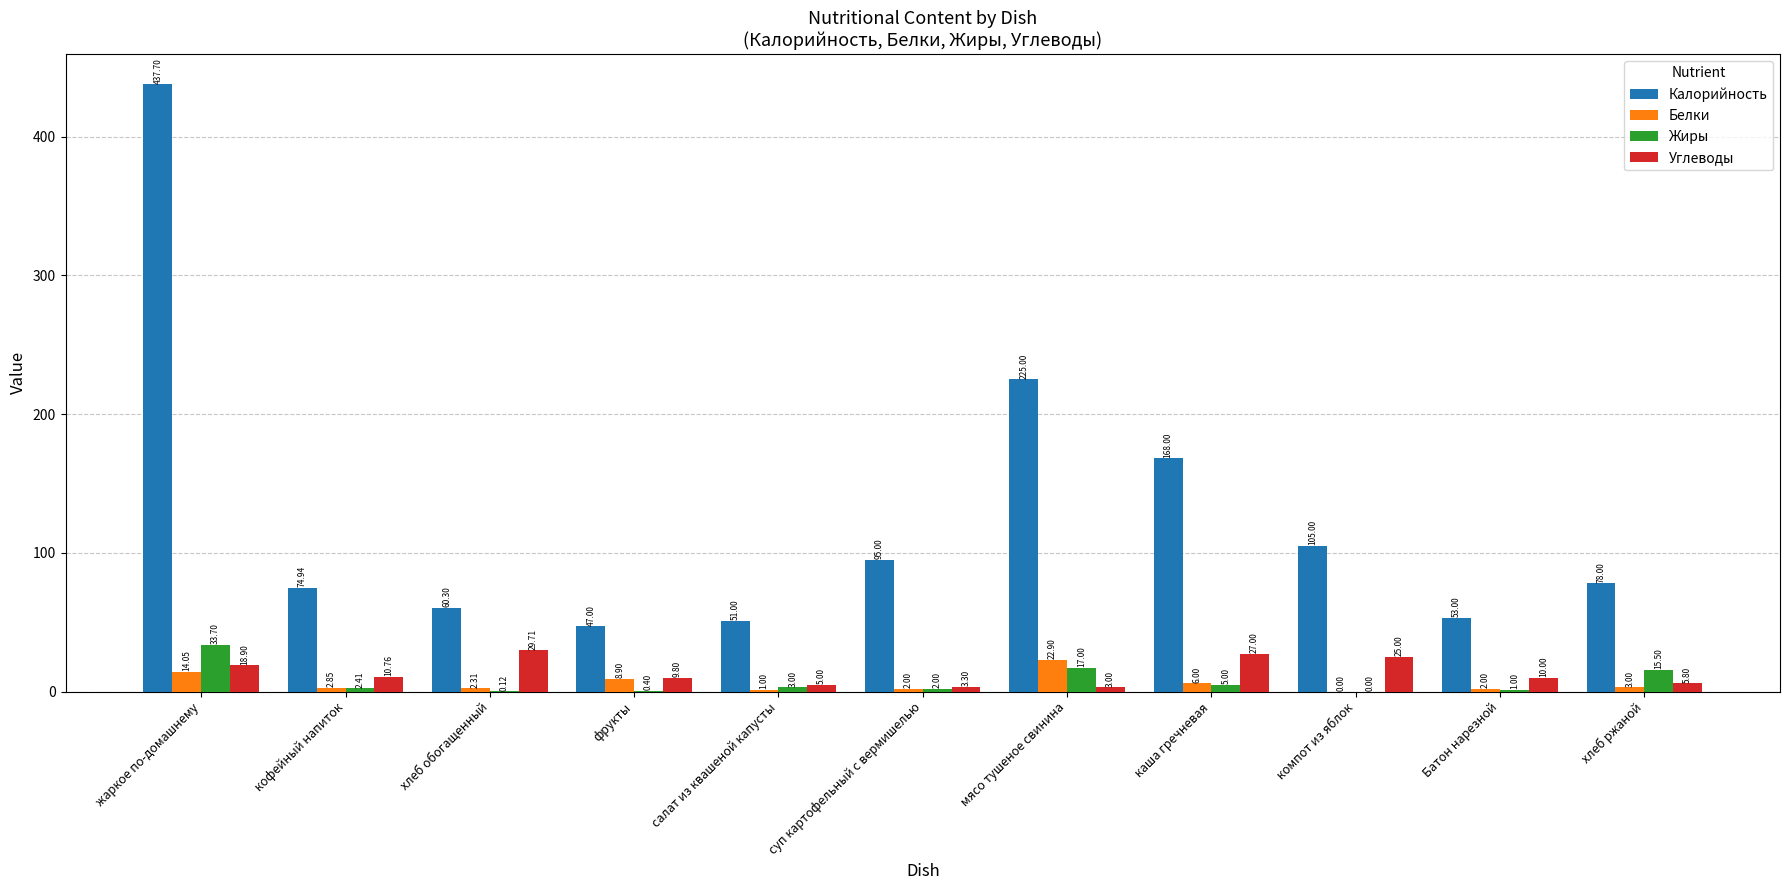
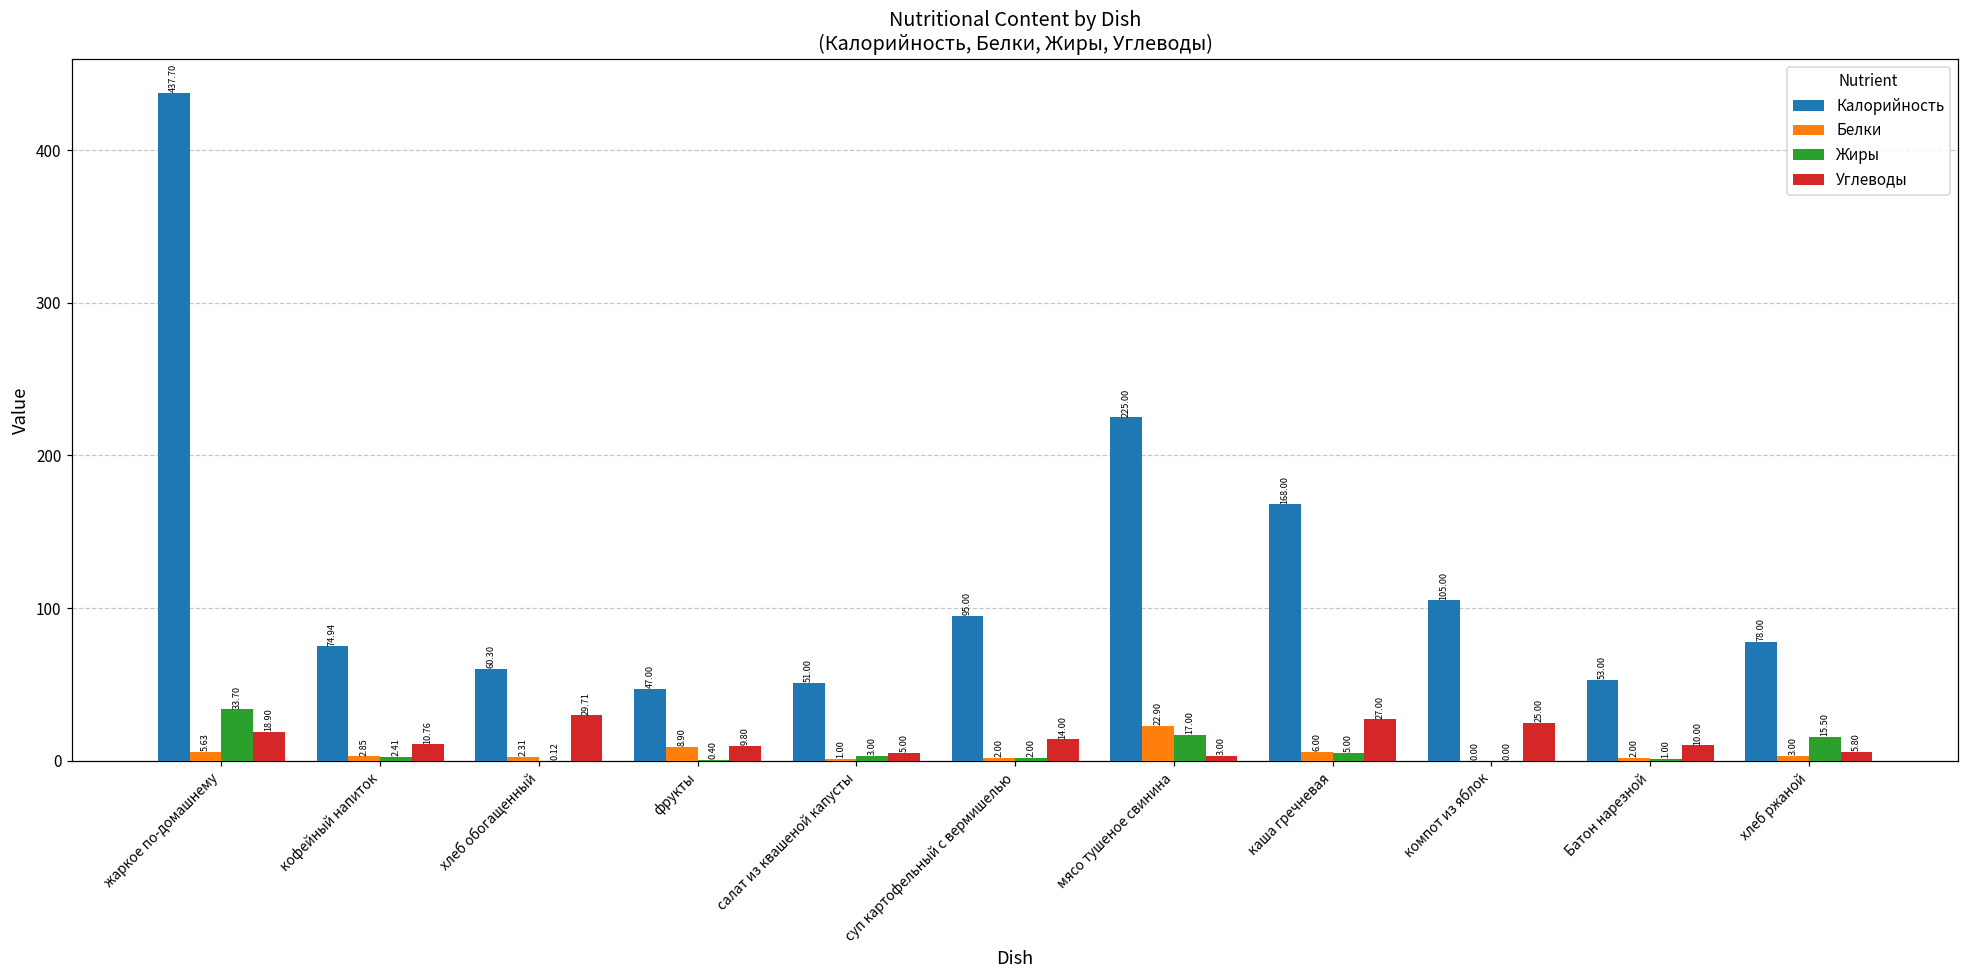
  {
    "Калорийность": {
      "жаркое по-домашнему": 437.70,
      "кофейный напиток": 74.94,
      "хлеб обогащенный": 60.30,
      "фрукты": 47.00,
      "салат из квашеной капусты": 51.00,
      "суп картофельный с вермишелью": 95.00,
      "мясо тушеное свинина": 225.00,
      "каша гречневая": 168.00,
      "компот из яблок": 105.00,
      "Батон нарезной": 53.00,
      "хлеб ржаной": 78.00
    },
    "Белки": {
-     "жаркое по-домашнему": 14.05,
+     "жаркое по-домашнему": 5.63,
      "кофейный напиток": 2.85,
      "хлеб обогащенный": 2.31,
      "фрукты": 8.90,
      "салат из квашеной капусты": 1.00,
      "суп картофельный с вермишелью": 2.00,
      "мясо тушеное свинина": 22.90,
      "каша гречневая": 6.00,
      "компот из яблок": 0.00,
      "Батон нарезной": 2.00,
      "хлеб ржаной": 3.00
    },
    "Жиры": {
      "жаркое по-домашнему": 33.70,
      "кофейный напиток": 2.41,
      "хлеб обогащенный": 0.12,
      "фрукты": 0.40,
      "салат из квашеной капусты": 3.00,
      "суп картофельный с вермишелью": 2.00,
      "мясо тушеное свинина": 17.00,
      "каша гречневая": 5.00,
      "компот из яблок": 0.00,
      "Батон нарезной": 1.00,
      "хлеб ржаной": 15.50
    },
    "Углеводы": {
      "жаркое по-домашнему": 18.90,
      "кофейный напиток": 10.76,
      "хлеб обогащенный": 29.71,
      "фрукты": 9.80,
      "салат из квашеной капусты": 5.00,
-     "суп картофельный с вермишелью": 3.30,
+     "суп картофельный с вермишелью": 14.00,
      "мясо тушеное свинина": 3.00,
      "каша гречневая": 27.00,
      "компот из яблок": 25.00,
      "Батон нарезной": 10.00,
      "хлеб ржаной": 5.80
    }
  }
